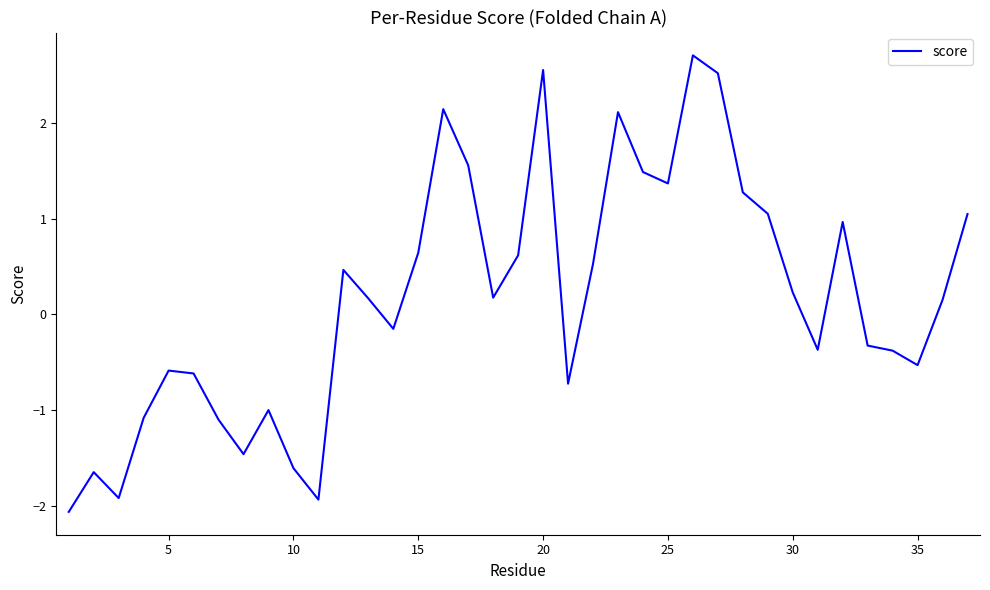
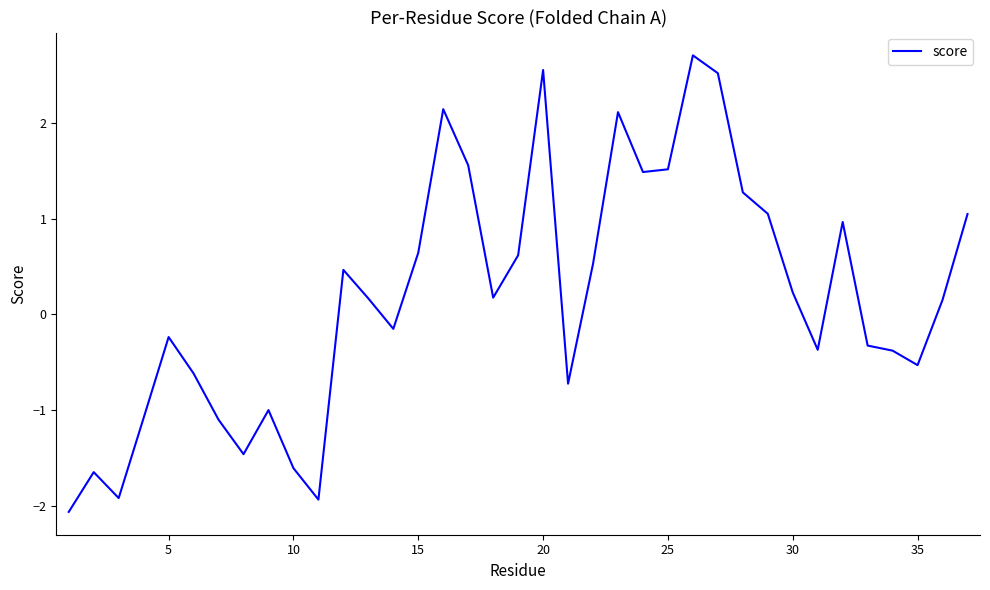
  {
-   "5": -0.6,
+   "5": -0.2,
    "10": -1.6,
    "15": 0.6,
    "20": 2.6,
-   "25": 1.4,
+   "25": 1.5,
    "30": 0.2,
    "35": -0.5
  }
